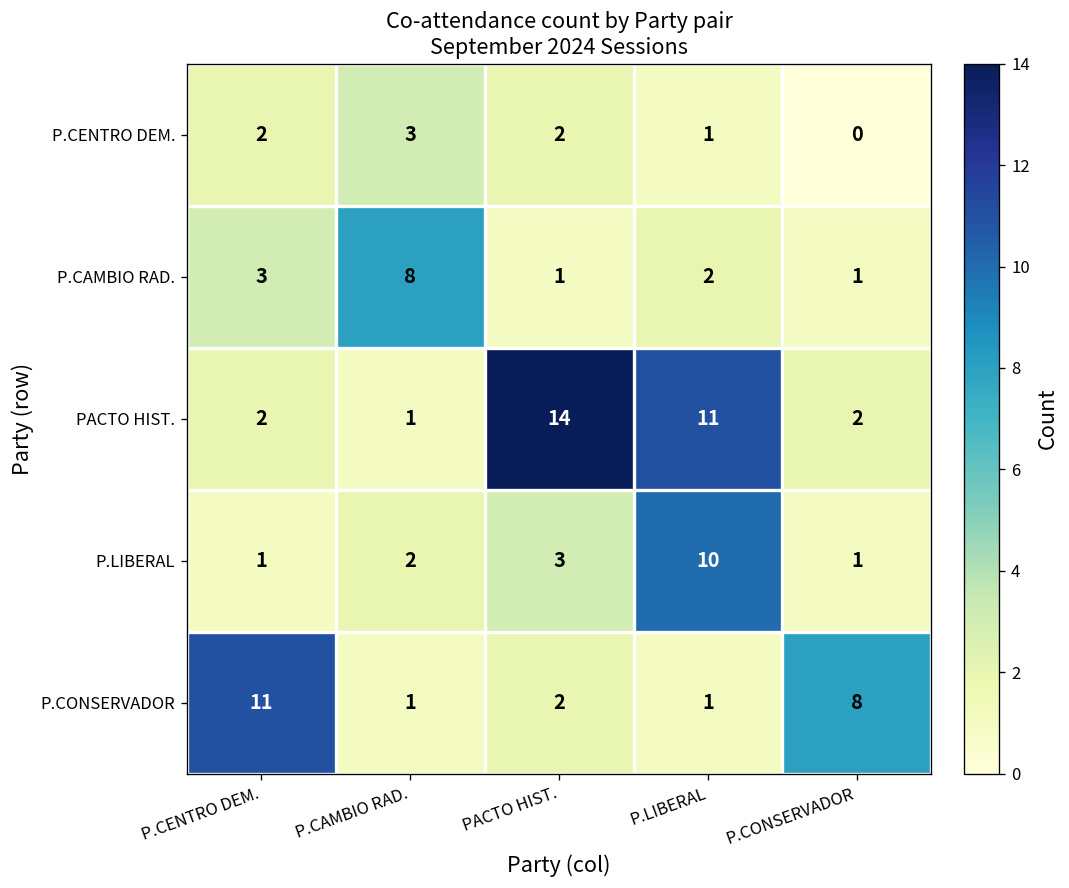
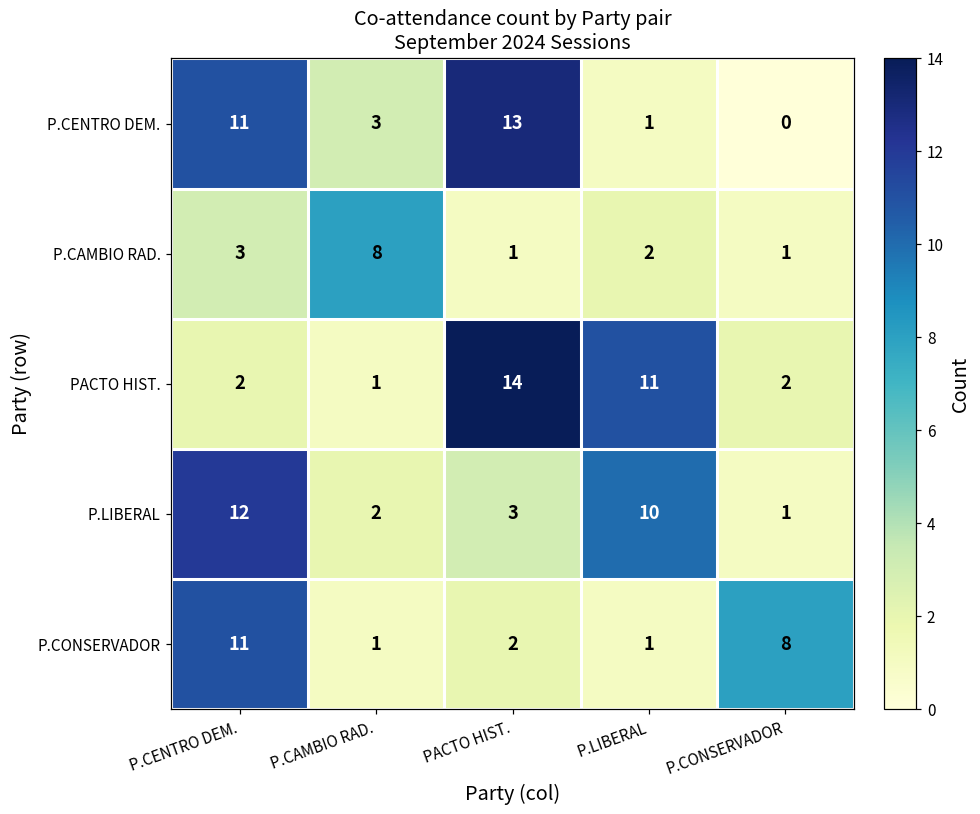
  {
    "P.CENTRO DEM.": {
-     "P.CENTRO DEM.": 2,
+     "P.CENTRO DEM.": 11,
      "P.CAMBIO RAD.": 3,
-     "PACTO HIST.": 2,
+     "PACTO HIST.": 13,
      "P.LIBERAL": 1,
      "P.CONSERVADOR": 0
    },
    "P.CAMBIO RAD.": {
      "P.CENTRO DEM.": 3,
      "P.CAMBIO RAD.": 8,
      "PACTO HIST.": 1,
      "P.LIBERAL": 2,
      "P.CONSERVADOR": 1
    },
    "PACTO HIST.": {
      "P.CENTRO DEM.": 2,
      "P.CAMBIO RAD.": 1,
      "PACTO HIST.": 14,
      "P.LIBERAL": 11,
      "P.CONSERVADOR": 2
    },
    "P.LIBERAL": {
-     "P.CENTRO DEM.": 1,
+     "P.CENTRO DEM.": 12,
      "P.CAMBIO RAD.": 2,
      "PACTO HIST.": 3,
      "P.LIBERAL": 10,
      "P.CONSERVADOR": 1
    },
    "P.CONSERVADOR": {
      "P.CENTRO DEM.": 11,
      "P.CAMBIO RAD.": 1,
      "PACTO HIST.": 2,
      "P.LIBERAL": 1,
      "P.CONSERVADOR": 8
    }
  }
